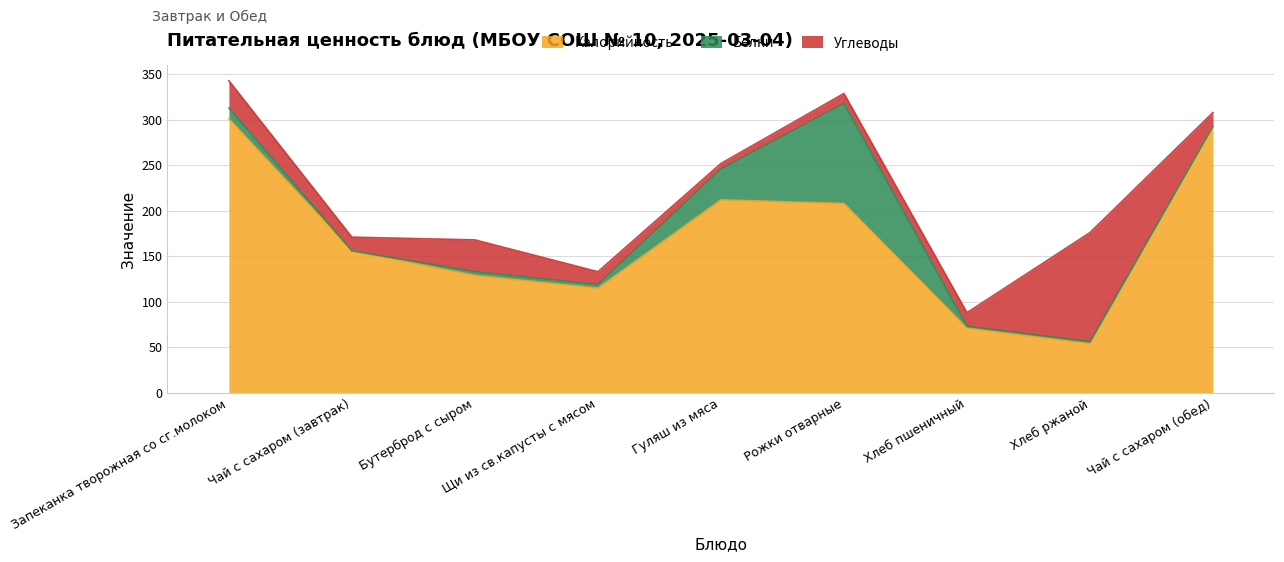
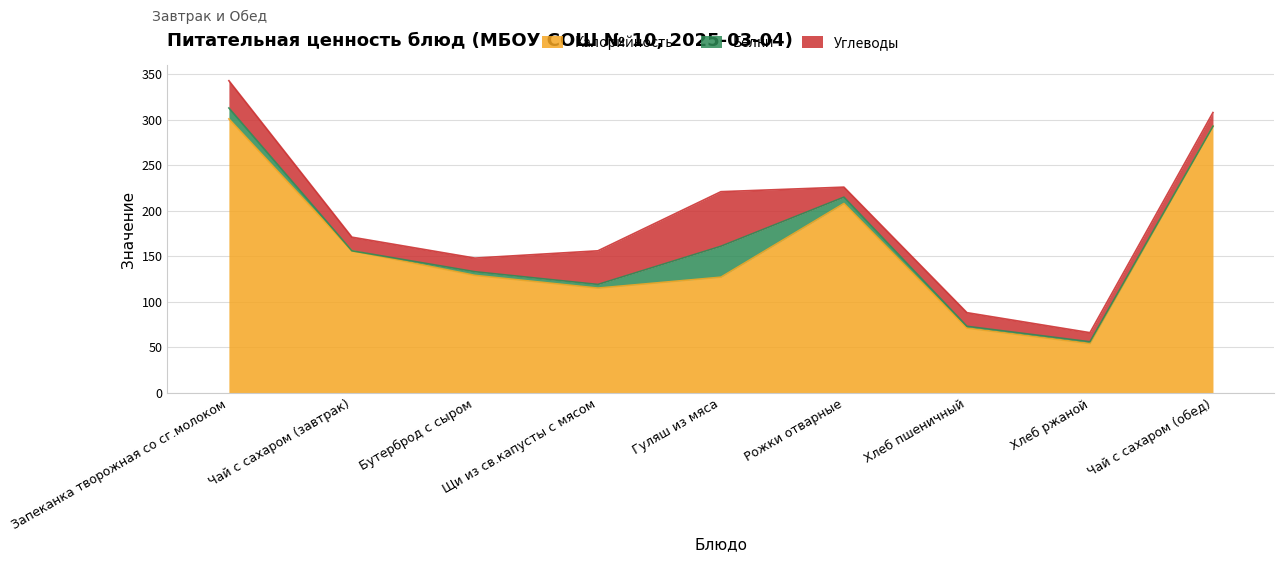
  {
    "Калорийность": {
      "Запеканка творожная со сг.молоком": 300,
      "Бутерброд с сыром": 130,
      "Щи из св.капусты с мясом": 120,
-     "Гуляш из мяса": 210,
+     "Гуляш из мяса": 130,
      "Рожки отварные": 210
    },
    "Белки": {
      "Запеканка творожная со сг.молоком": 10,
      "Бутерброд с сыром": 0,
      "Щи из св.капусты с мясом": 0,
      "Гуляш из мяса": 30,
-     "Рожки отварные": 110
+     "Рожки отварные": 10
    },
    "Углеводы": {
      "Запеканка творожная со сг.молоком": 30,
      "Чай с сахаром (завтрак)": 20,
-     "Бутерброд с сыром": 40,
-     "Щи из св.капусты с мясом": 10,
-     "Гуляш из мяса": 10,
+     "Бутерброд с сыром": 20,
+     "Щи из св.капусты с мясом": 40,
+     "Гуляш из мяса": 60,
      "Рожки отварные": 10,
      "Хлеб пшеничный": 20,
-     "Хлеб ржаной": 120,
+     "Хлеб ржаной": 10,
      "Чай с сахаром (обед)": 20
    }
  }
